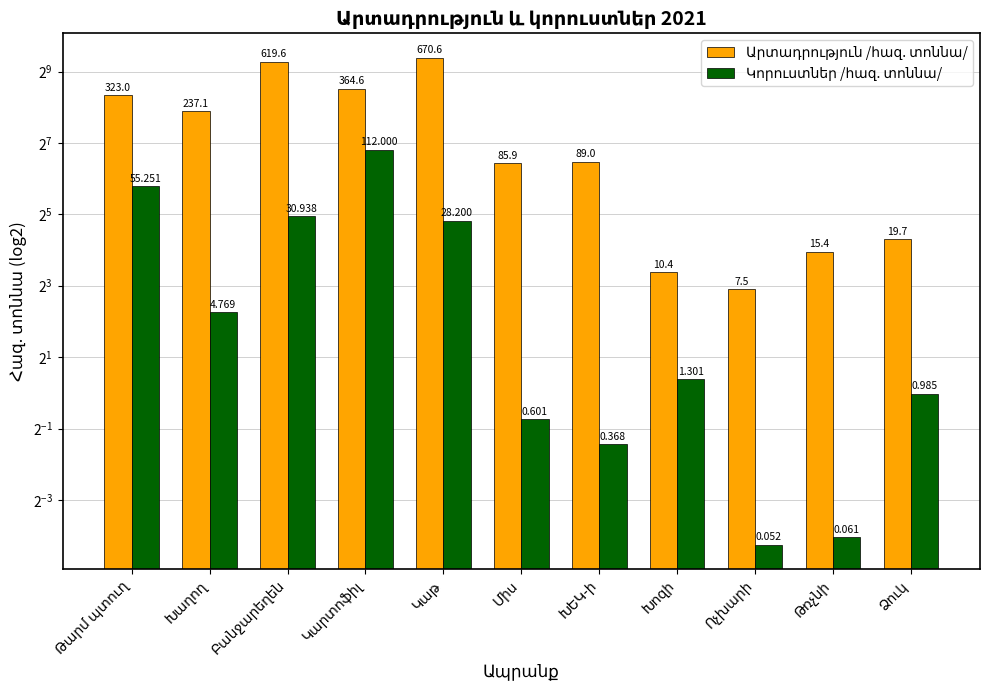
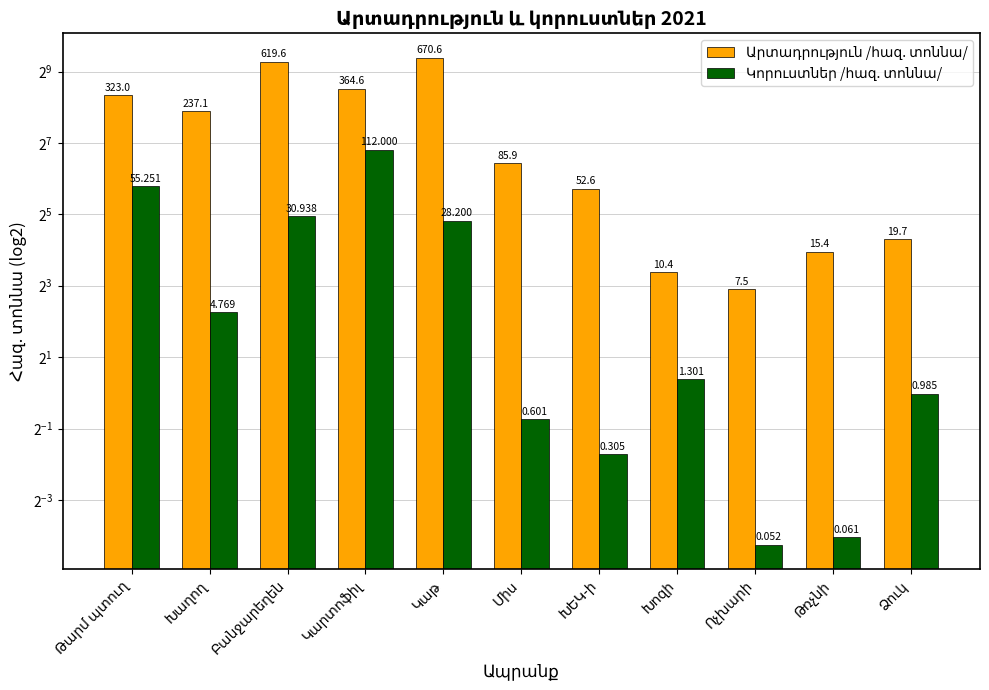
  {
    "Արտադրություն /հազ. տոննա/": {
      "Թարմ պտուղ": 323.0,
      "Խաղող": 237.1,
      "Բանջարեղեն": 619.6,
      "Կարտոֆիլ": 364.6,
      "Կաթ": 670.6,
      "Միս": 85.9,
-     "ԽԵԿ-ի": 89.0,
+     "ԽԵԿ-ի": 52.6,
      "Խոզի": 10.4,
      "Ոչխարի": 7.5,
      "Թռչնի": 15.4,
      "Ձուկ": 19.7
    },
    "Կորուստներ /հազ. տոննա/": {
      "Թարմ պտուղ": 55.251,
      "Խաղող": 4.769,
      "Բանջարեղեն": 30.938,
      "Կարտոֆիլ": 112.000,
      "Կաթ": 28.200,
      "Միս": 0.601,
-     "ԽԵԿ-ի": 0.368,
+     "ԽԵԿ-ի": 0.305,
      "Խոզի": 1.301,
      "Ոչխարի": 0.052,
      "Թռչնի": 0.061,
      "Ձուկ": 0.985
    }
  }
